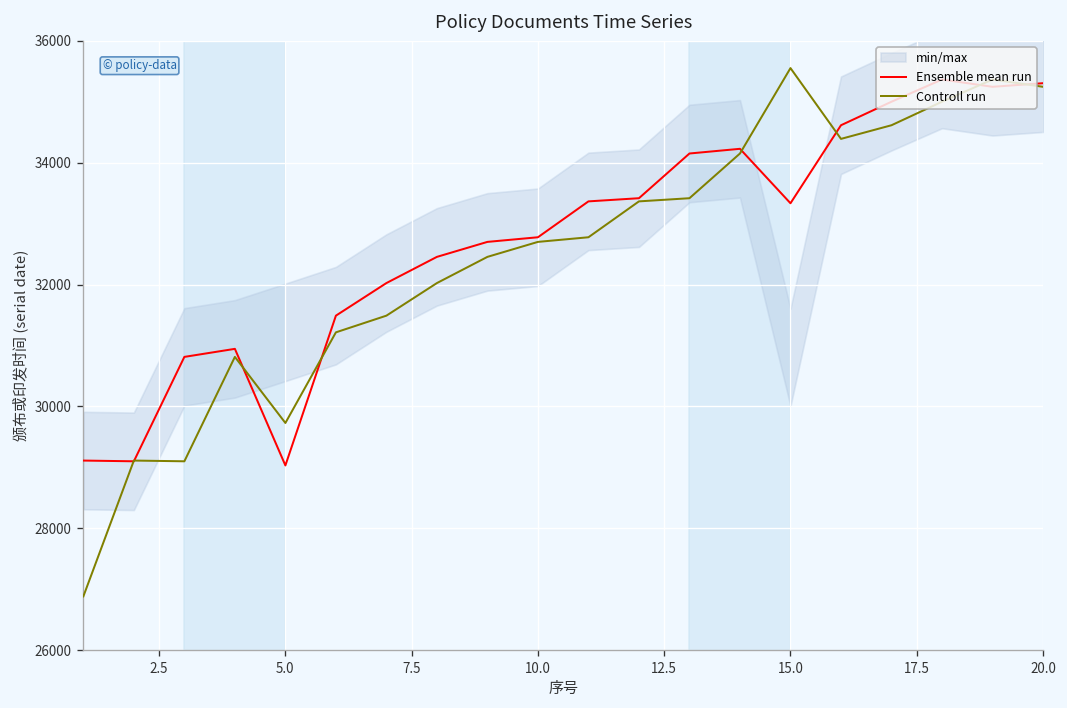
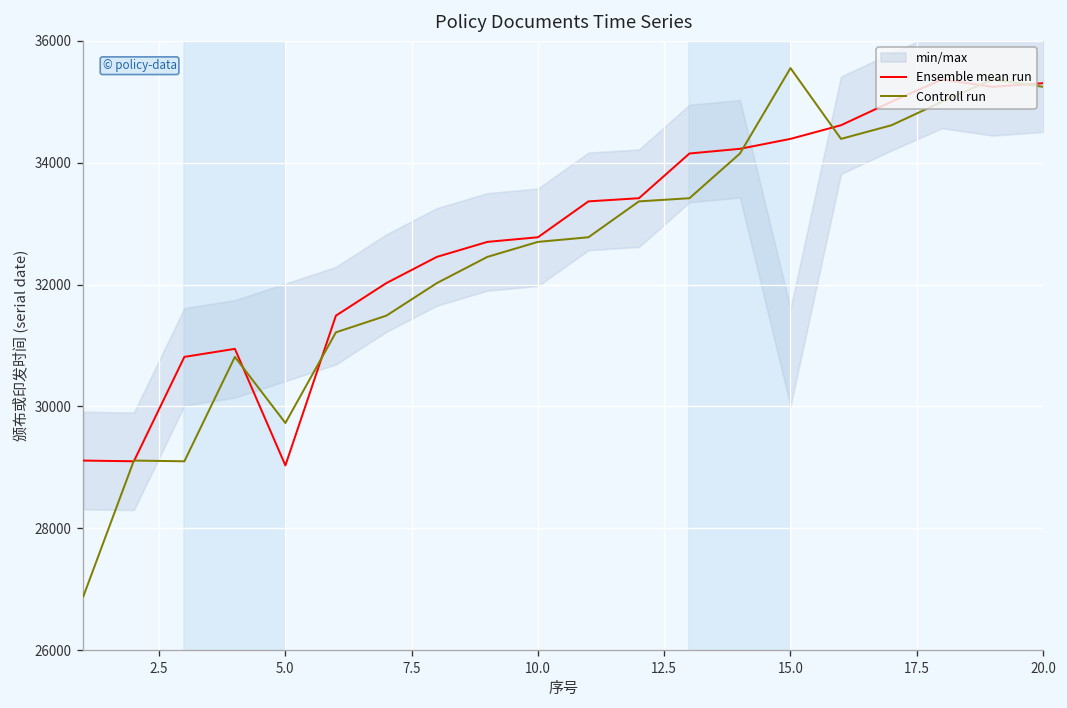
  {
    "Ensemble mean run": {
      "5.0": 29000,
      "10.0": 32800,
-     "15.0": 33300,
+     "15.0": 34400,
      "20.0": 35300
    },
    "Controll run": {
      "5.0": 29700,
      "10.0": 32700,
      "15.0": 35600,
      "20.0": 35200
    }
  }
